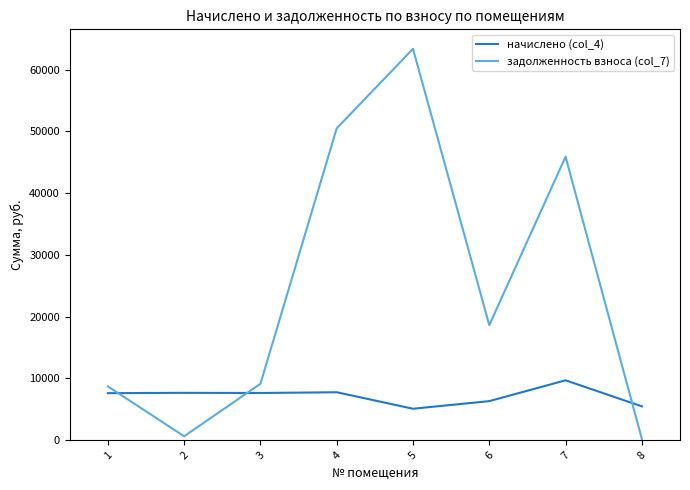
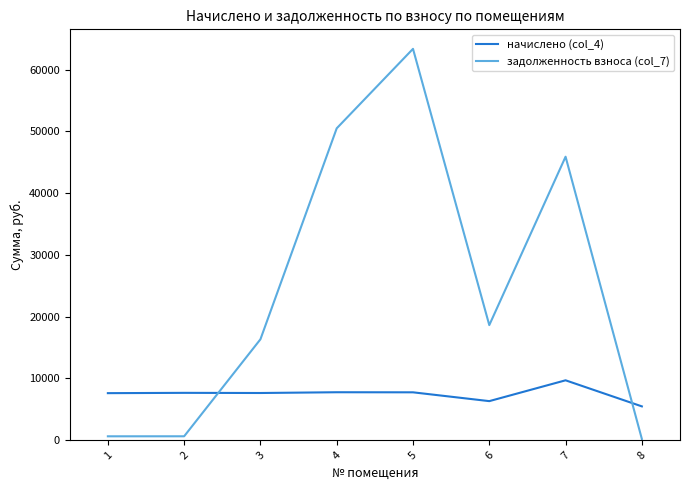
  {
    "начислено (col_4)": {
      "1": 8000,
      "2": 8000,
      "3": 8000,
      "4": 8000,
-     "5": 5000,
+     "5": 8000,
      "6": 6000,
      "7": 10000,
      "8": 5000
    },
    "задолженность взноса (col_7)": {
-     "1": 9000,
+     "1": 1000,
      "2": 1000,
-     "3": 9000,
+     "3": 16000,
      "4": 50000,
      "5": 63000,
      "6": 19000,
      "7": 46000,
      "8": 0
    }
  }
